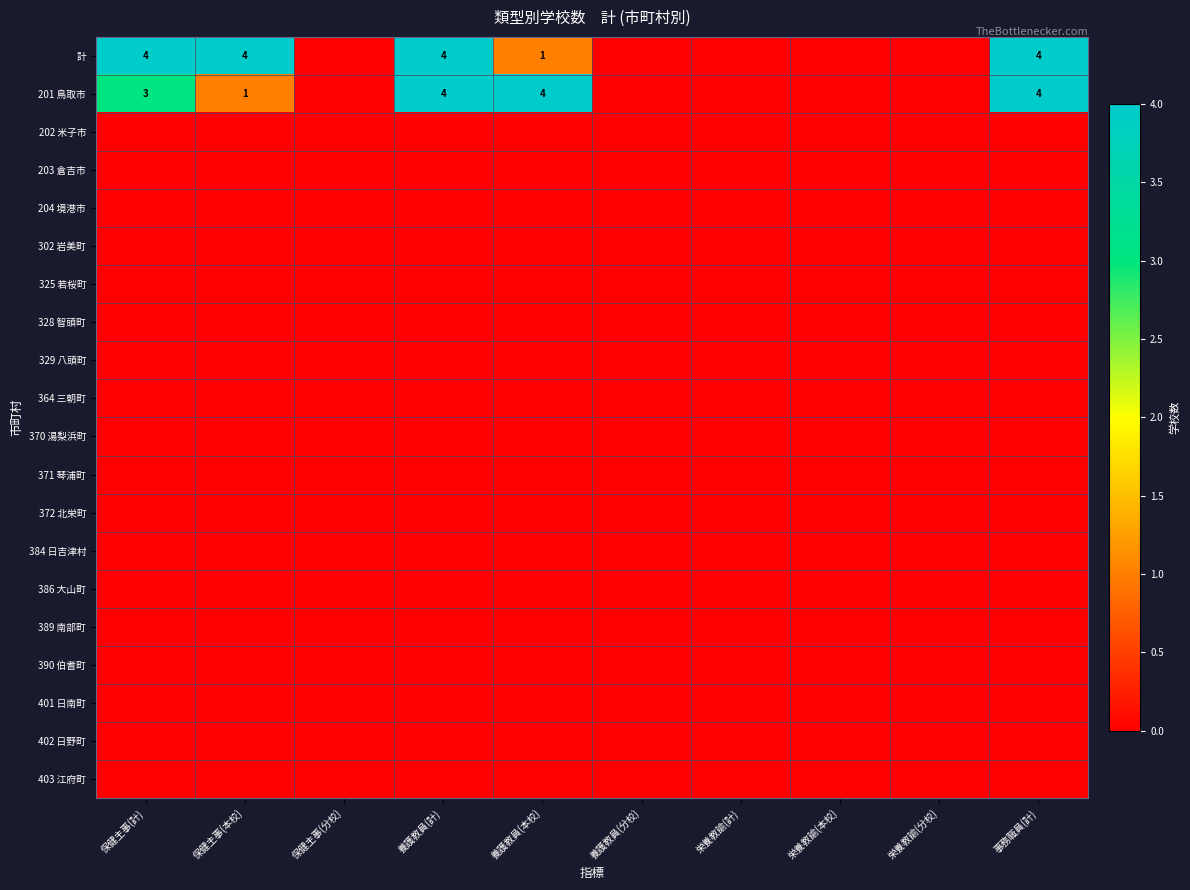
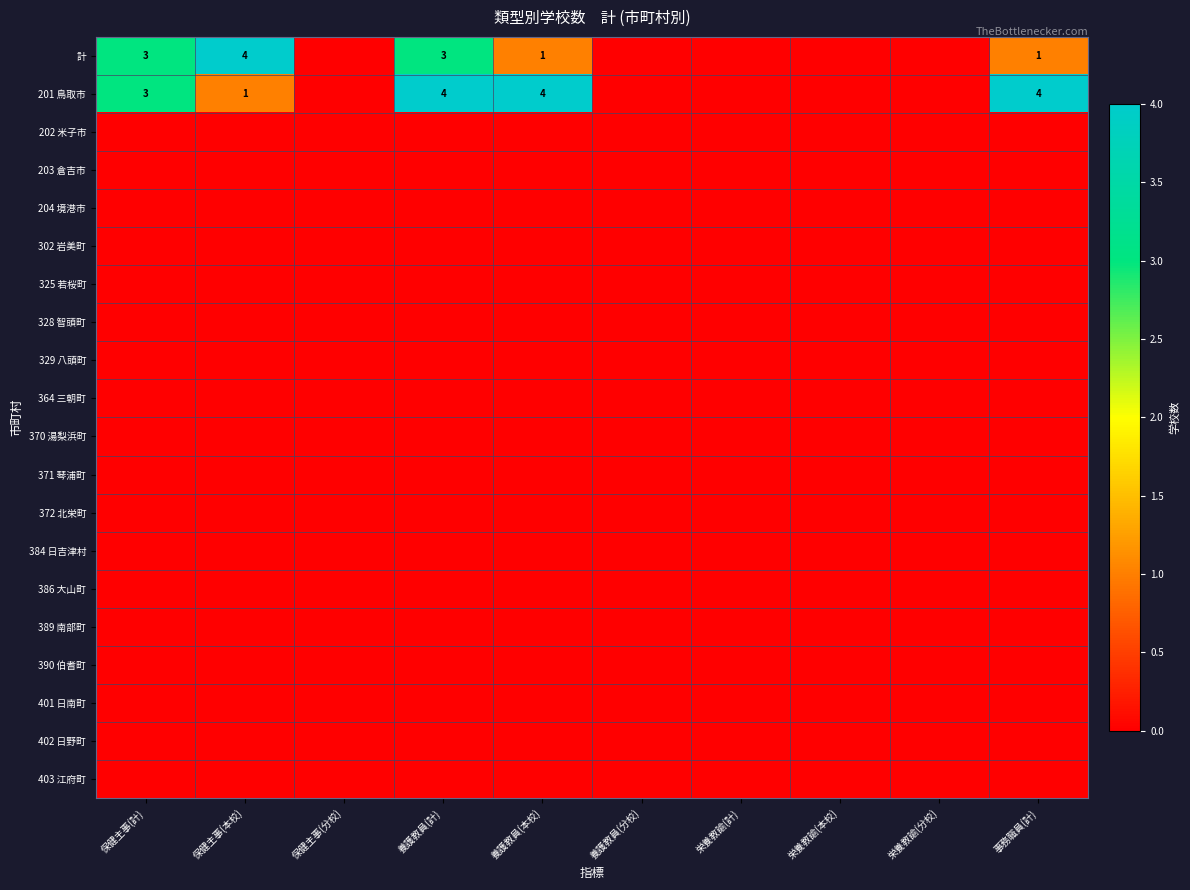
  {
    "計": {
-     "保健主事(計)": 4,
+     "保健主事(計)": 3,
      "保健主事(本校)": 4,
-     "養護教員(計)": 4,
+     "養護教員(計)": 3,
      "養護教員(本校)": 1,
-     "事務職員(計)": 4
+     "事務職員(計)": 1
    },
    "201 鳥取市": {
      "保健主事(計)": 3,
      "保健主事(本校)": 1,
      "養護教員(計)": 4,
      "養護教員(本校)": 4,
      "事務職員(計)": 4
    }
  }
